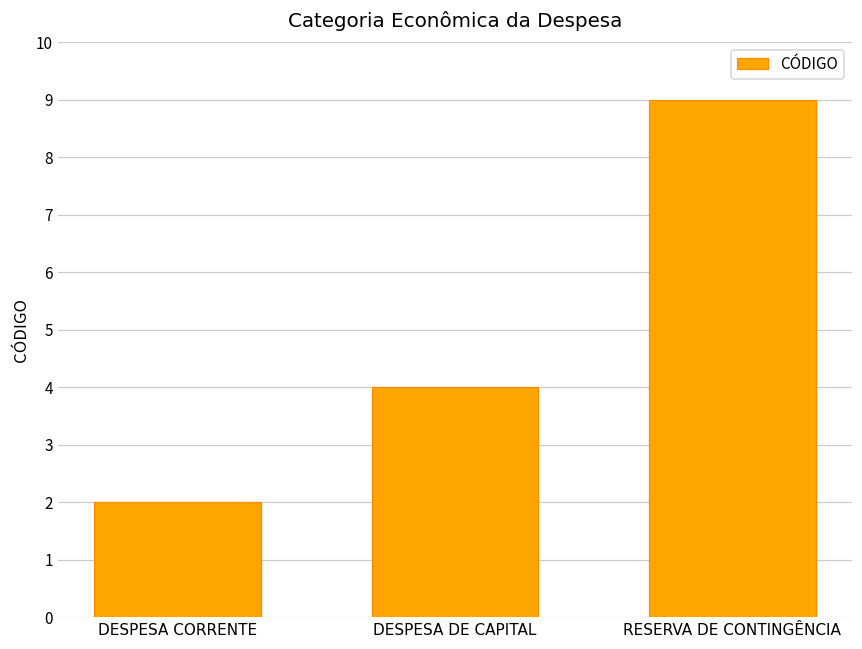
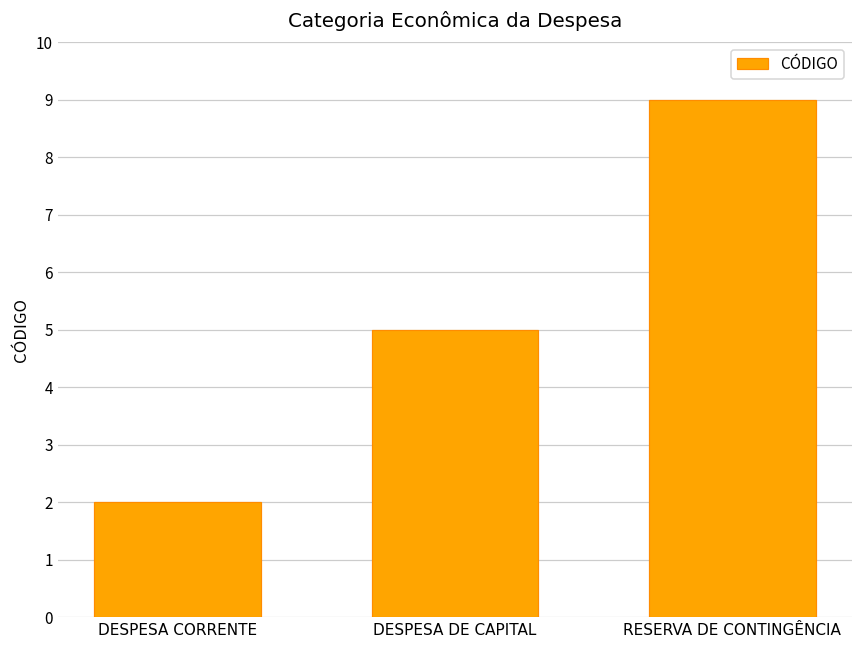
  {
    "DESPESA CORRENTE": 2,
-   "DESPESA DE CAPITAL": 4,
+   "DESPESA DE CAPITAL": 5,
    "RESERVA DE CONTINGÊNCIA": 9
  }
